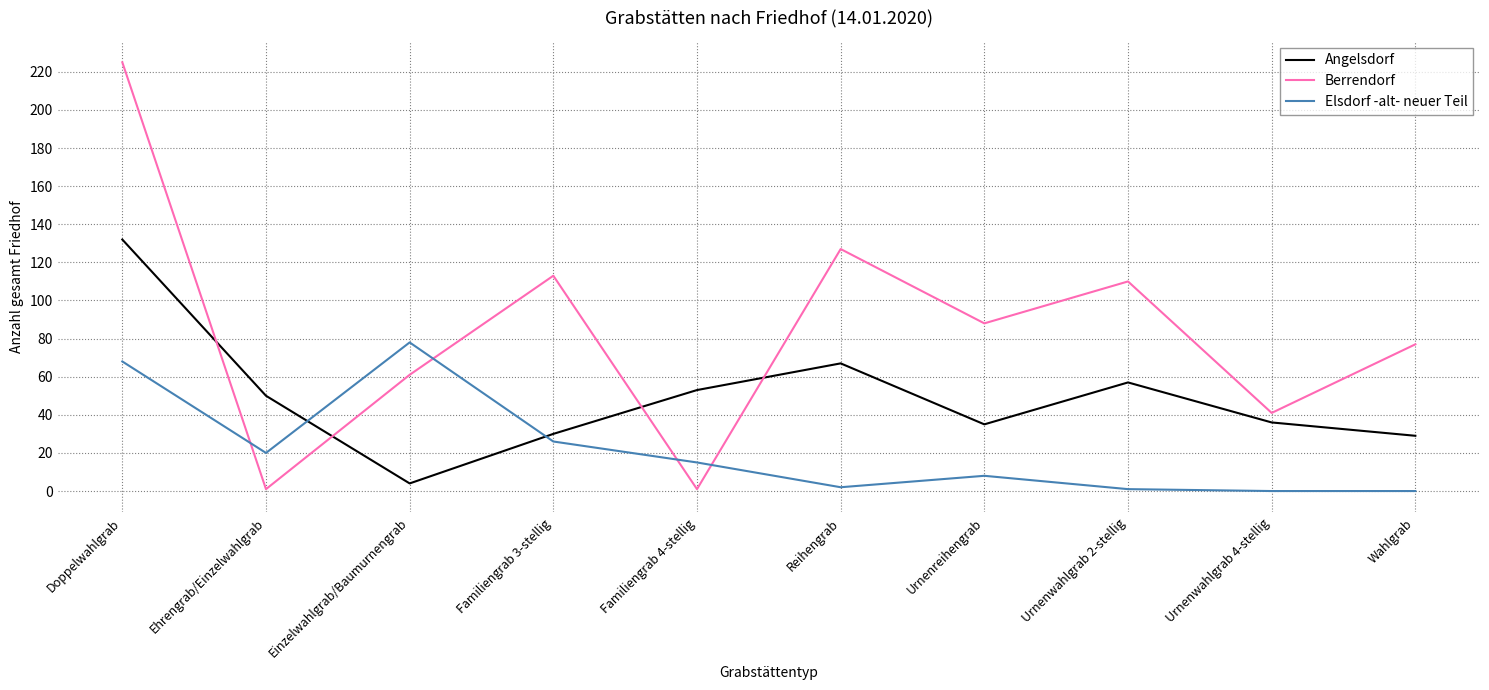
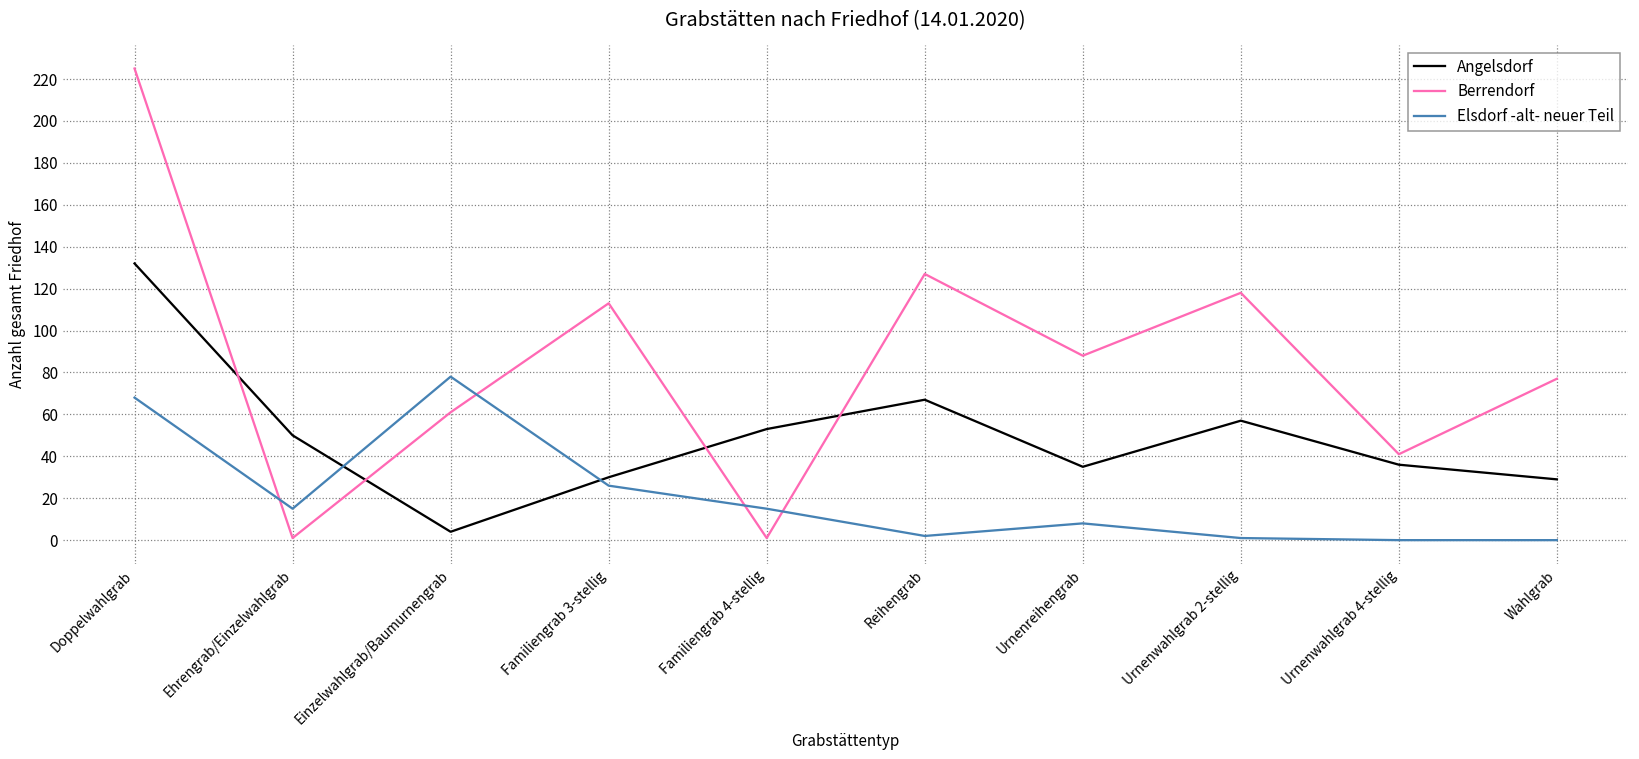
  {
    "Angelsdorf": {
      "Doppelwahlgrab": 132,
      "Ehrengrab/Einzelwahlgrab": 50,
      "Einzelwahlgrab/Baumurnengrab": 4,
      "Familiengrab 3-stellig": 30,
      "Familiengrab 4-stellig": 53,
      "Reihengrab": 67,
      "Urnenreihengrab": 35,
      "Urnenwahlgrab 2-stellig": 57,
      "Urnenwahlgrab 4-stellig": 36,
      "Wahlgrab": 29
    },
    "Berrendorf": {
      "Doppelwahlgrab": 225,
      "Ehrengrab/Einzelwahlgrab": 1,
      "Einzelwahlgrab/Baumurnengrab": 61,
      "Familiengrab 3-stellig": 113,
      "Familiengrab 4-stellig": 1,
      "Reihengrab": 127,
      "Urnenreihengrab": 88,
-     "Urnenwahlgrab 2-stellig": 110,
+     "Urnenwahlgrab 2-stellig": 118,
      "Urnenwahlgrab 4-stellig": 41,
      "Wahlgrab": 77
    },
    "Elsdorf -alt- neuer Teil": {
      "Doppelwahlgrab": 68,
-     "Ehrengrab/Einzelwahlgrab": 20,
+     "Ehrengrab/Einzelwahlgrab": 15,
      "Einzelwahlgrab/Baumurnengrab": 78,
      "Familiengrab 3-stellig": 26,
      "Familiengrab 4-stellig": 15,
      "Reihengrab": 2,
      "Urnenreihengrab": 8,
      "Urnenwahlgrab 2-stellig": 1,
      "Urnenwahlgrab 4-stellig": 0,
      "Wahlgrab": 0
    }
  }
